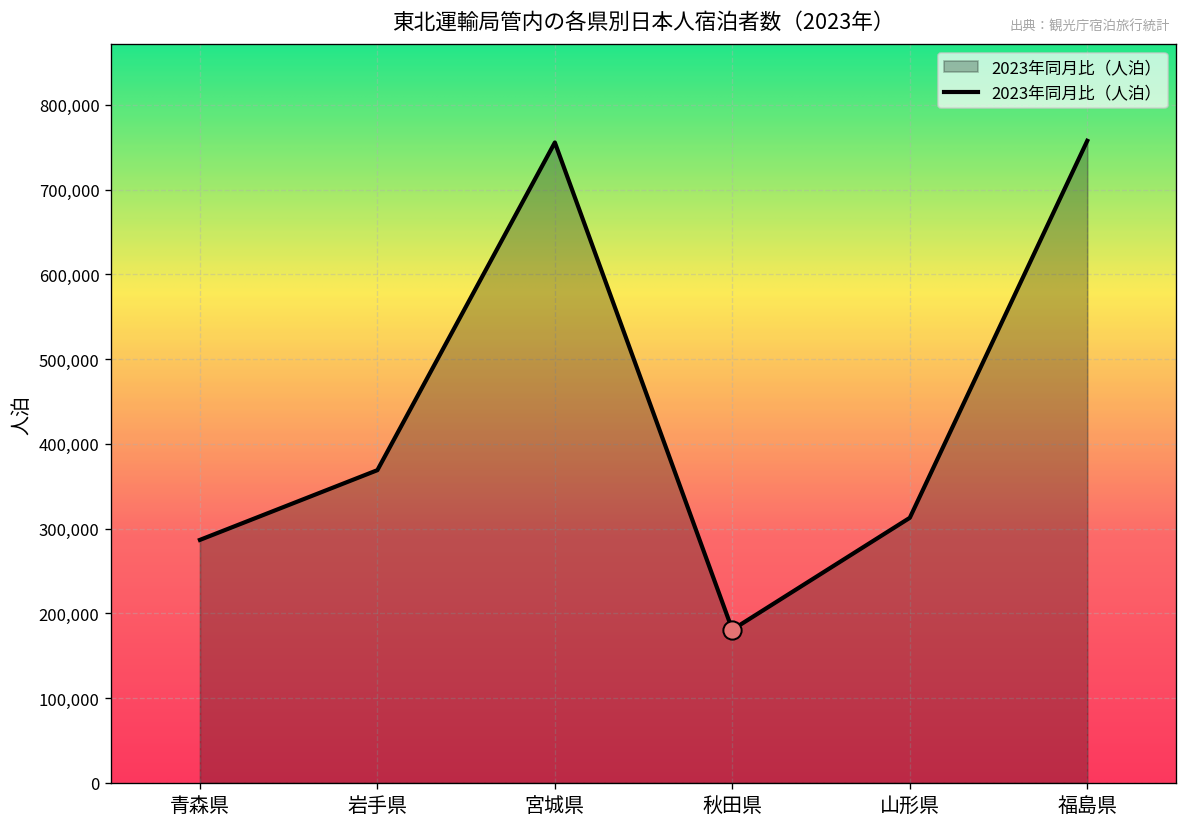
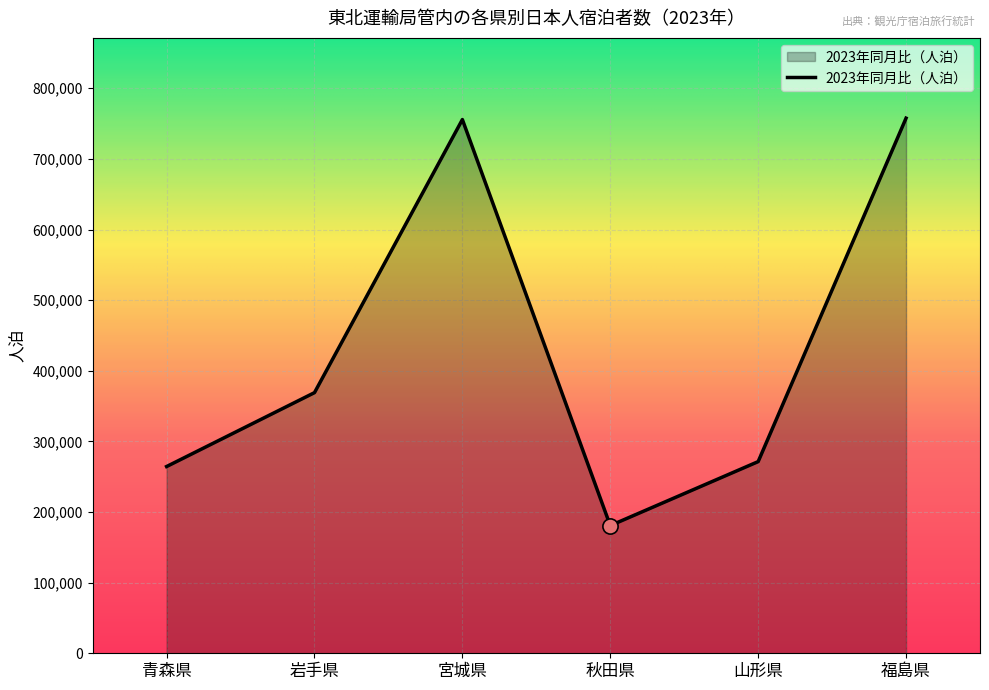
  {
    "2023年同月比（人泊）": {
-     "青森県": "290,000",
+     "青森県": "260,000",
      "岩手県": "370,000",
      "宮城県": "760,000",
-     "山形県": "310,000",
+     "山形県": "270,000",
      "福島県": "760,000"
    }
  }
